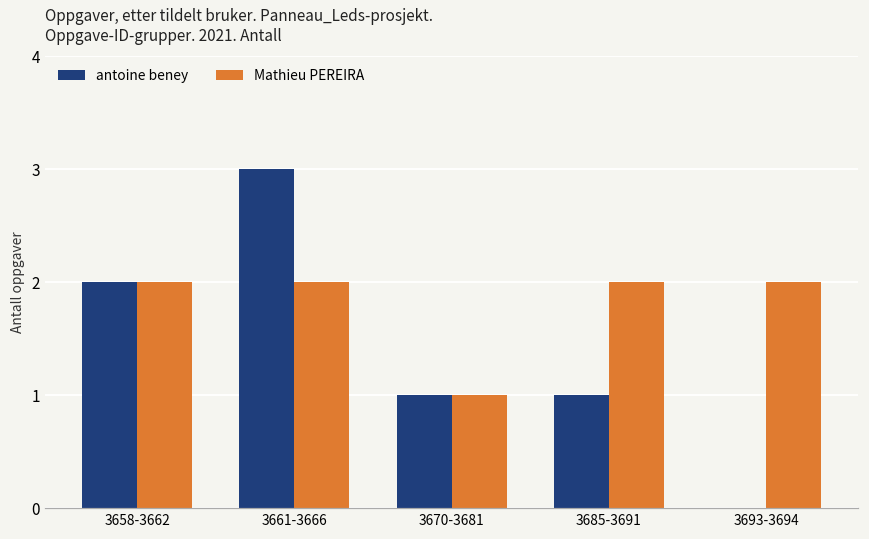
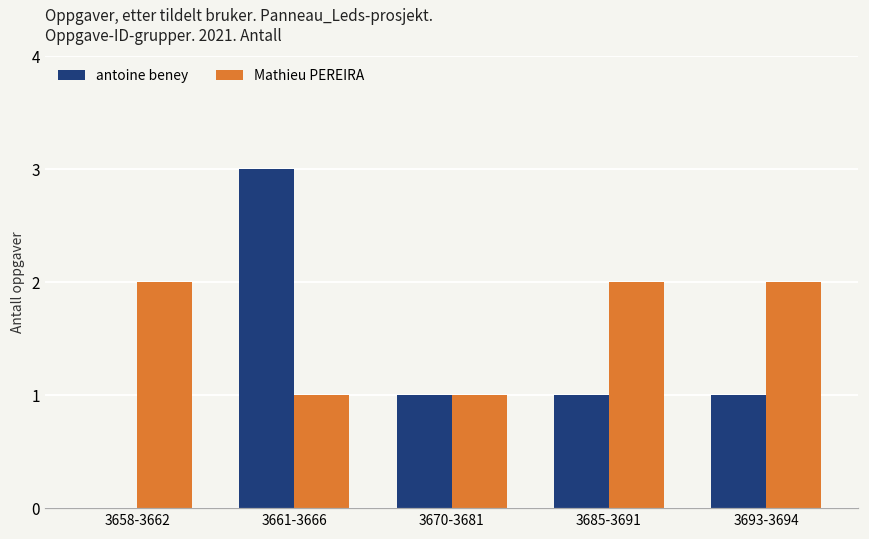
  {
    "antoine beney": {
-     "3658-3662": 2,
+     "3658-3662": 0,
      "3661-3666": 3,
      "3670-3681": 1,
      "3685-3691": 1,
-     "3693-3694": 0
+     "3693-3694": 1
    },
    "Mathieu PEREIRA": {
      "3658-3662": 2,
-     "3661-3666": 2,
+     "3661-3666": 1,
      "3670-3681": 1,
      "3685-3691": 2,
      "3693-3694": 2
    }
  }
